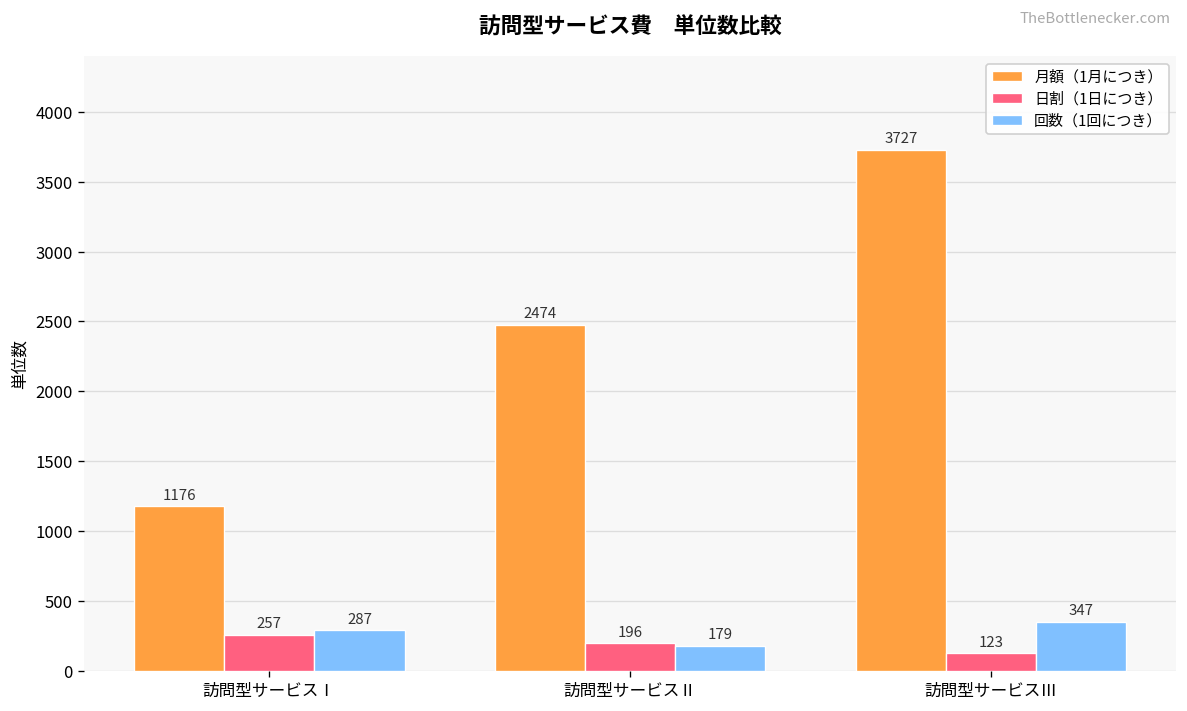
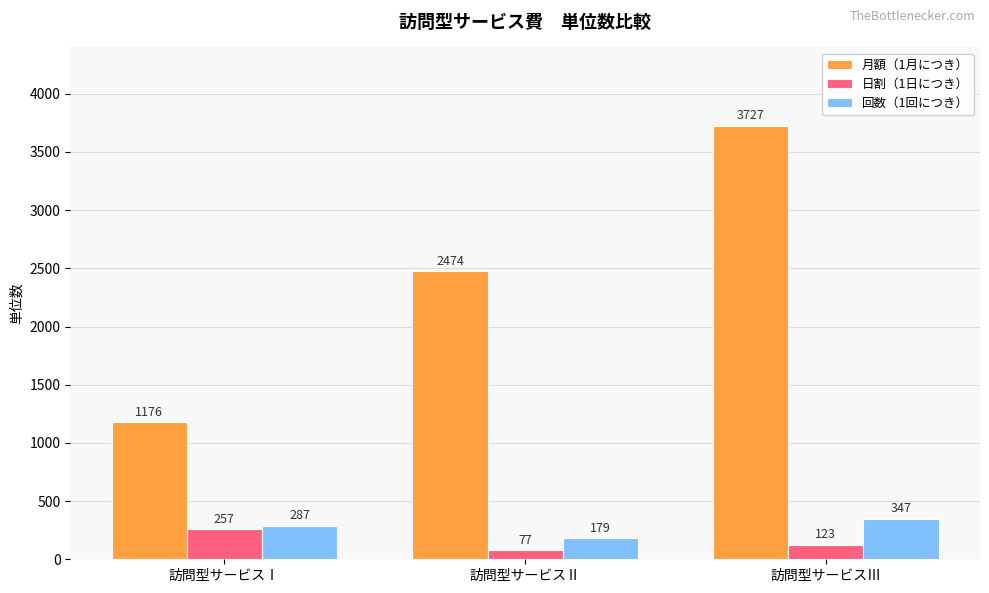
  {
    "月額（1月につき）": {
      "訪問型サービスⅠ": 1176,
      "訪問型サービスⅡ": 2474,
      "訪問型サービスⅢ": 3727
    },
    "日割（1日につき）": {
      "訪問型サービスⅠ": 257,
-     "訪問型サービスⅡ": 196,
+     "訪問型サービスⅡ": 77,
      "訪問型サービスⅢ": 123
    },
    "回数（1回につき）": {
      "訪問型サービスⅠ": 287,
      "訪問型サービスⅡ": 179,
      "訪問型サービスⅢ": 347
    }
  }
